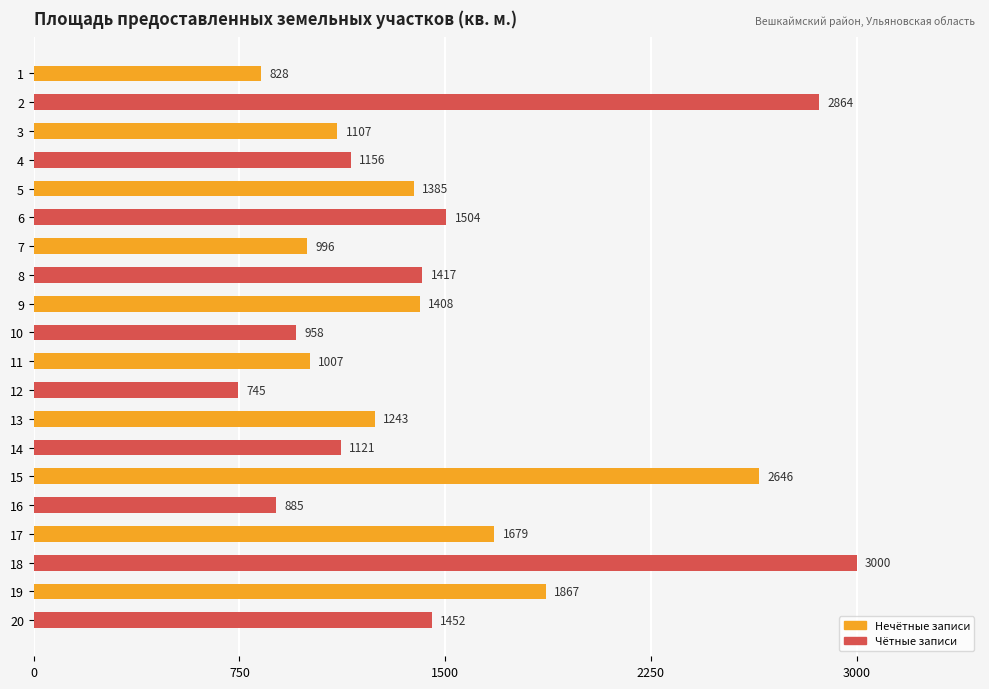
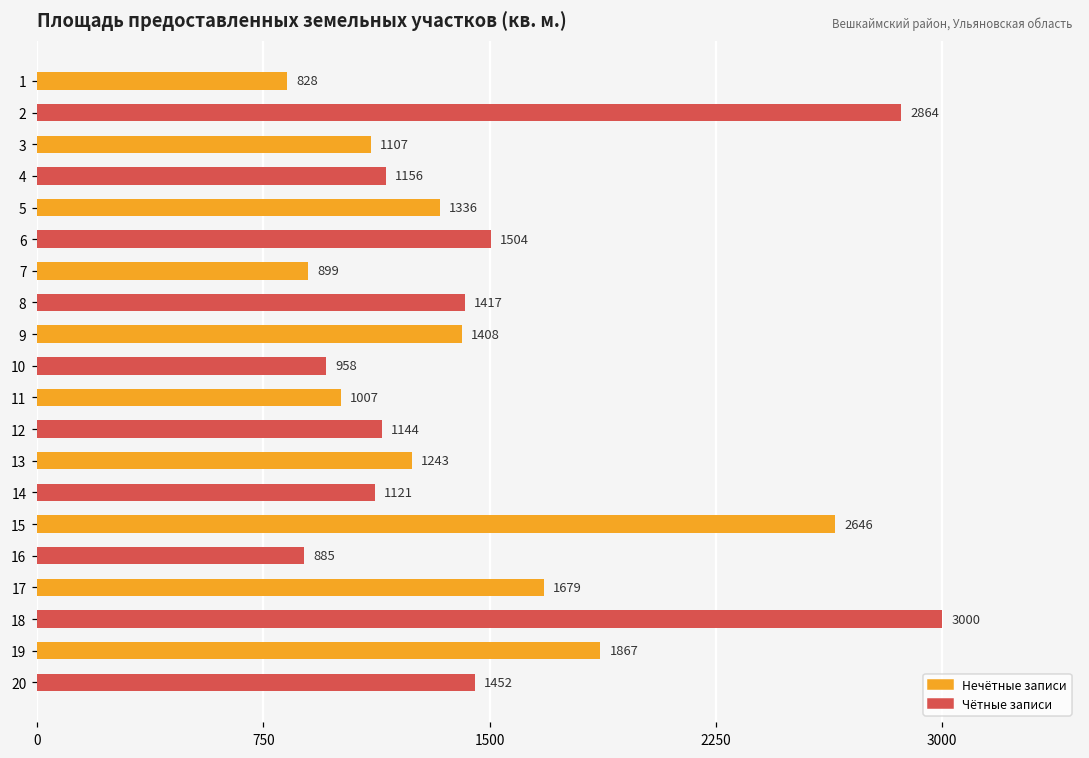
  {
    "1": 828,
    "2": 2864,
    "3": 1107,
    "4": 1156,
-   "5": 1385,
+   "5": 1336,
    "6": 1504,
-   "7": 996,
+   "7": 899,
    "8": 1417,
    "9": 1408,
    "10": 958,
    "11": 1007,
-   "12": 745,
+   "12": 1144,
    "13": 1243,
    "14": 1121,
    "15": 2646,
    "16": 885,
    "17": 1679,
    "18": 3000,
    "19": 1867,
    "20": 1452
  }
